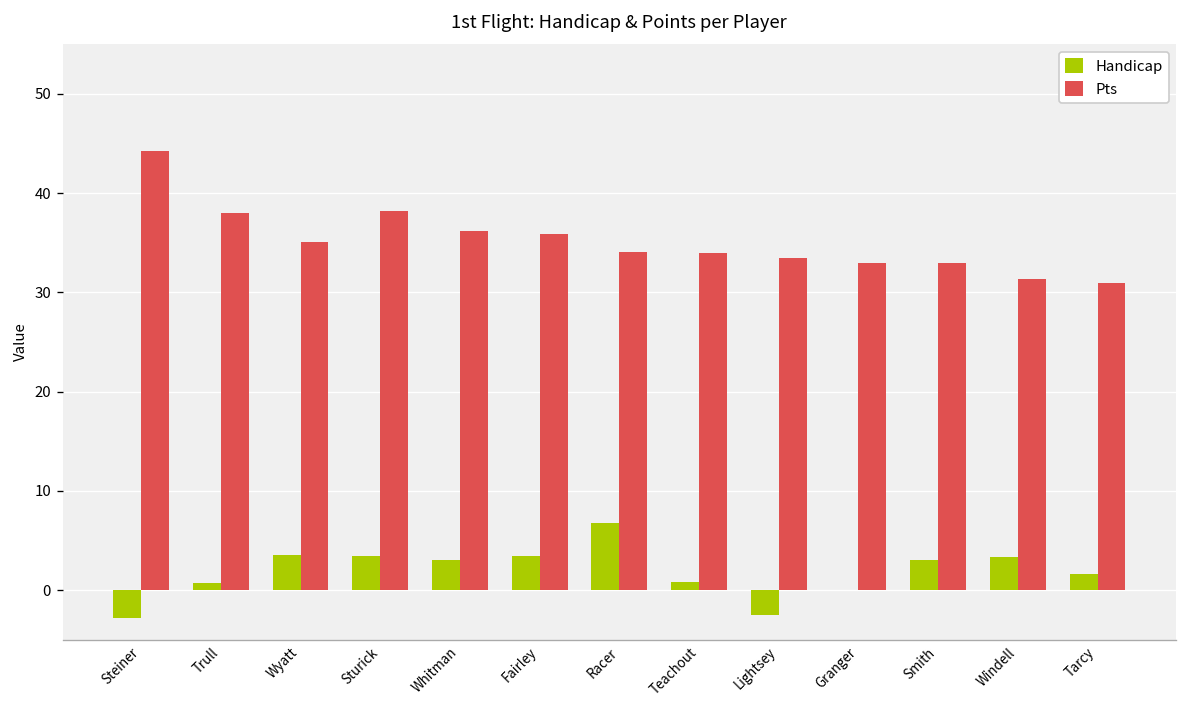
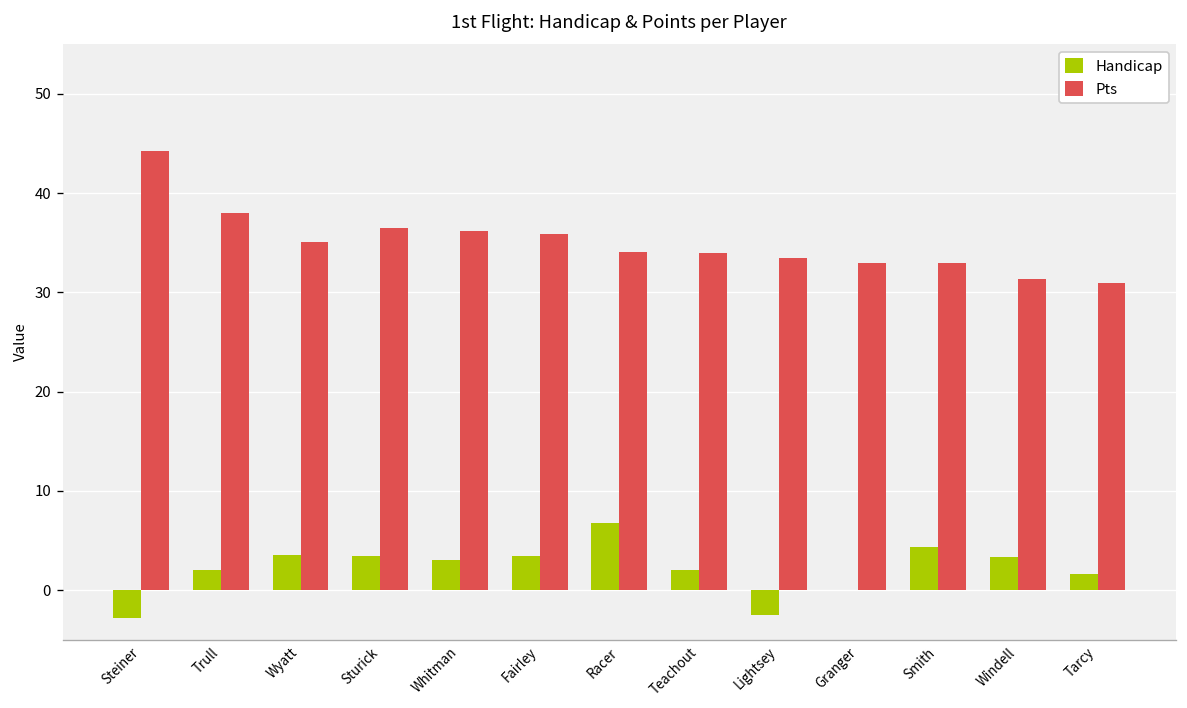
  {
    "Handicap": {
      "Steiner": -3,
-     "Trull": 1,
+     "Trull": 2,
      "Wyatt": 4,
      "Sturick": 4,
      "Whitman": 3,
      "Fairley": 4,
      "Racer": 7,
-     "Teachout": 1,
+     "Teachout": 2,
      "Lightsey": -3,
      "Granger": 0,
-     "Smith": 3,
+     "Smith": 4,
      "Windell": 3,
      "Tarcy": 2
    },
    "Pts": {
      "Steiner": 44,
      "Trull": 38,
      "Wyatt": 35,
-     "Sturick": 38,
+     "Sturick": 37,
      "Whitman": 36,
      "Fairley": 36,
      "Racer": 34,
      "Teachout": 34,
      "Lightsey": 34,
      "Granger": 33,
      "Smith": 33,
      "Windell": 31,
      "Tarcy": 31
    }
  }
